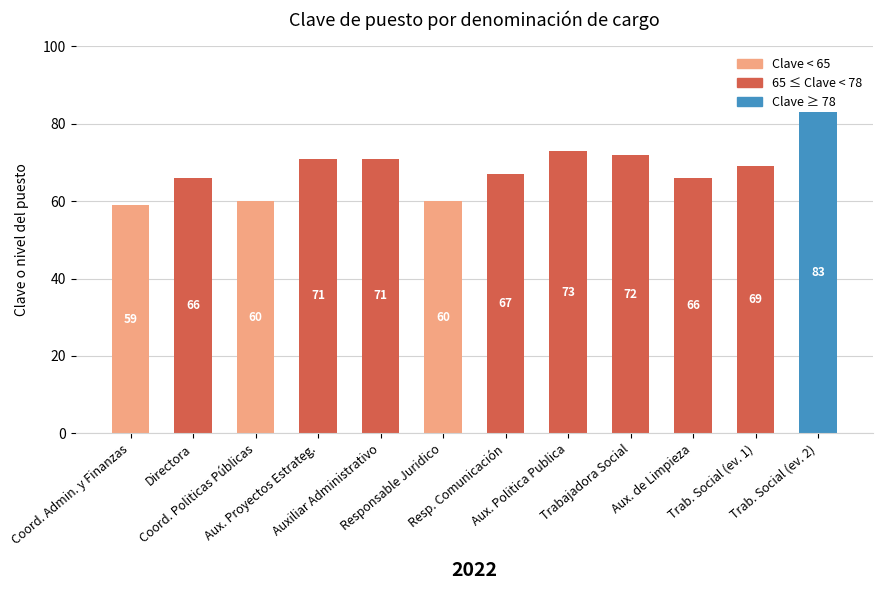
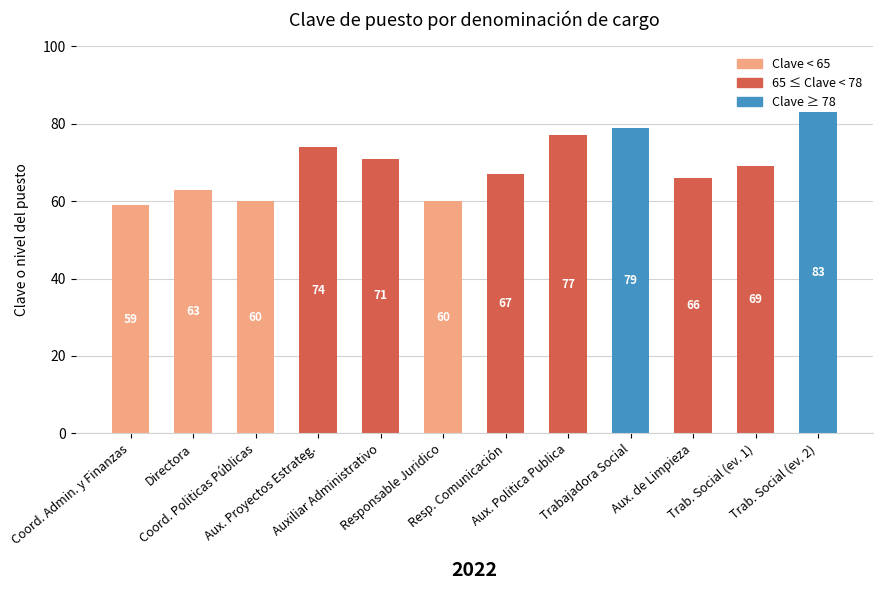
  {
    "Coord. Admin. y Finanzas": 59,
-   "Directora": 66,
+   "Directora": 63,
    "Coord. Politicas Públicas": 60,
-   "Aux. Proyectos Estrateg.": 71,
+   "Aux. Proyectos Estrateg.": 74,
    "Auxiliar Administrativo": 71,
    "Responsable Juridico": 60,
    "Resp. Comunicación": 67,
-   "Aux. Politica Publica": 73,
-   "Trabajadora Social": 72,
+   "Aux. Politica Publica": 77,
+   "Trabajadora Social": 79,
    "Aux. de Limpieza": 66,
    "Trab. Social (ev. 1)": 69,
    "Trab. Social (ev. 2)": 83
  }
